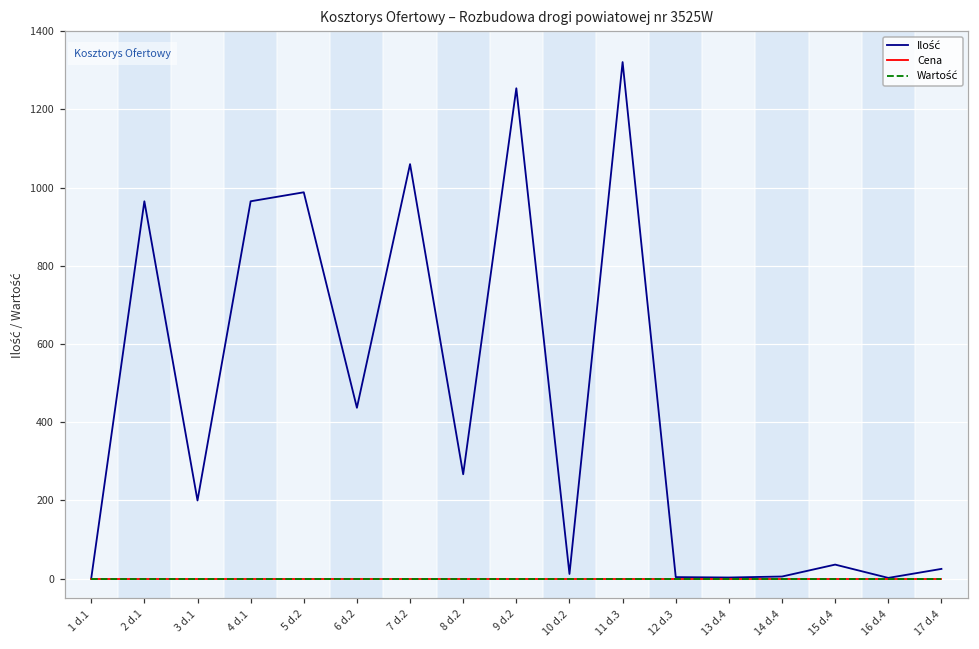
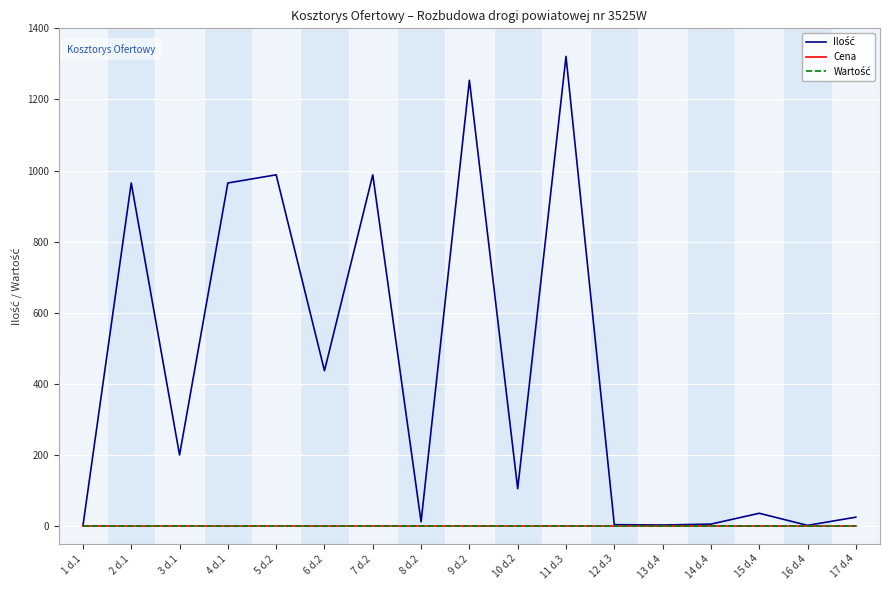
  {
    "Ilość": {
      "2 d.1": 970,
      "3 d.1": 200,
      "4 d.1": 970,
      "5 d.2": 990,
      "6 d.2": 440,
-     "7 d.2": 1060,
-     "8 d.2": 270,
+     "7 d.2": 990,
+     "8 d.2": 10,
      "9 d.2": 1250,
-     "10 d.2": 10,
+     "10 d.2": 110,
      "11 d.3": 1320,
      "15 d.4": 40,
      "17 d.4": 30
    },
    "Wartość": {
      "2 d.1": 0,
      "3 d.1": 0,
      "4 d.1": 0,
      "5 d.2": 0,
      "6 d.2": 0,
      "7 d.2": 0,
      "8 d.2": 0,
      "9 d.2": 0,
      "10 d.2": 0,
      "11 d.3": 0,
      "15 d.4": 0,
      "17 d.4": 0
    }
  }
